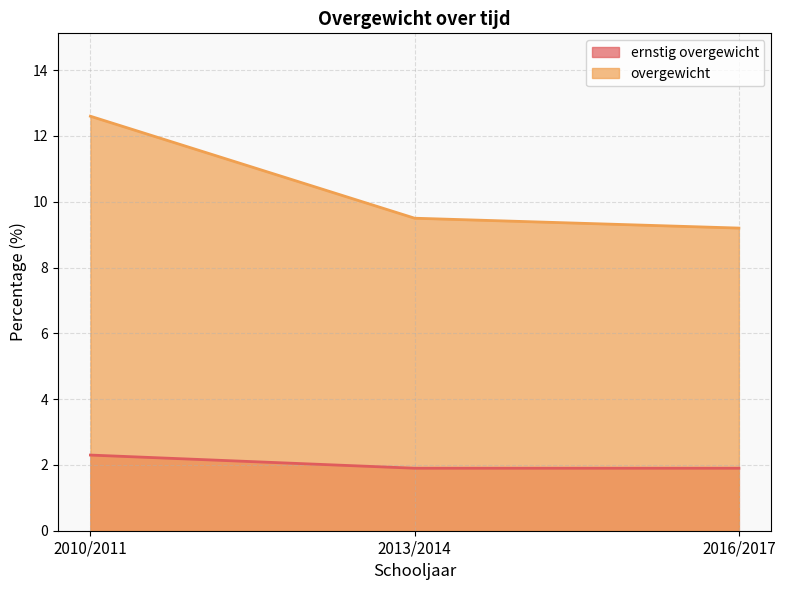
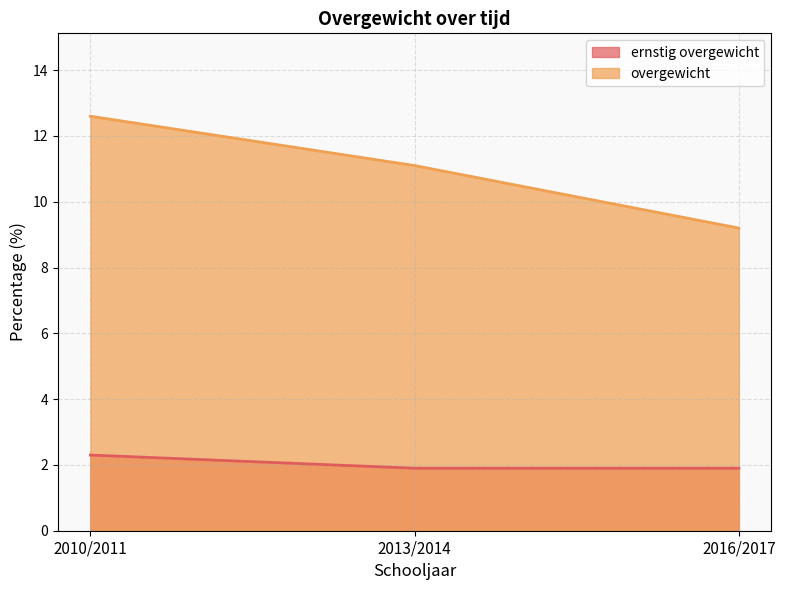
  {
    "ernstig overgewicht": {
      "2010/2011": 2.3,
      "2013/2014": 1.9,
      "2016/2017": 1.9
    },
    "overgewicht": {
      "2010/2011": 12.6,
-     "2013/2014": 9.5,
+     "2013/2014": 11.1,
      "2016/2017": 9.2
    }
  }
